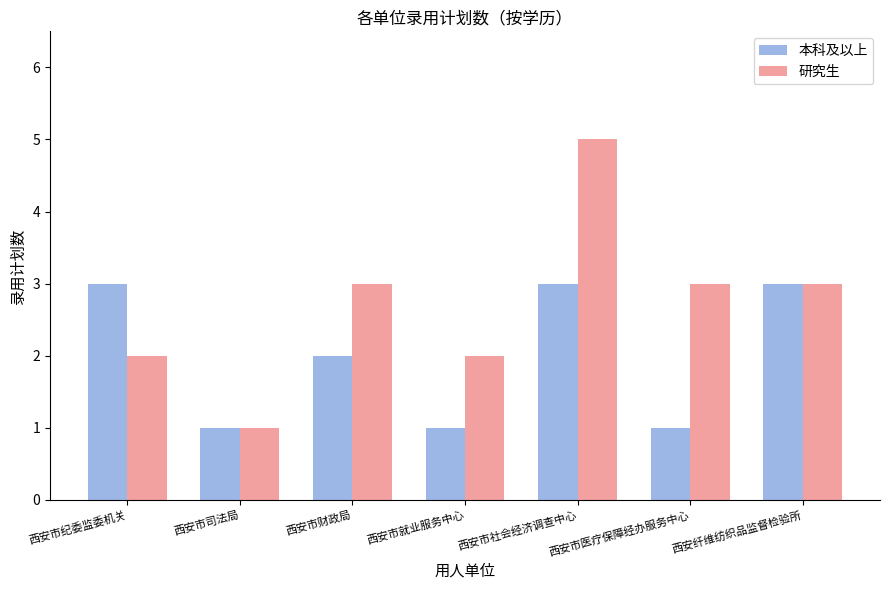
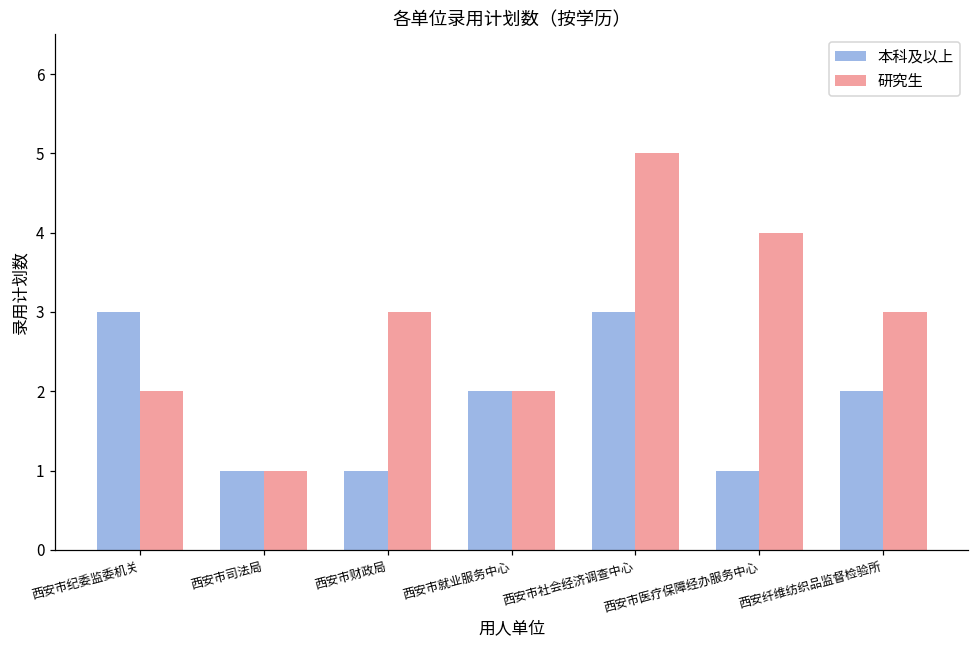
  {
    "本科及以上": {
      "西安市纪委监委机关": 3,
      "西安市司法局": 1,
-     "西安市财政局": 2,
-     "西安市就业服务中心": 1,
+     "西安市财政局": 1,
+     "西安市就业服务中心": 2,
      "西安市社会经济调查中心": 3,
      "西安市医疗保障经办服务中心": 1,
-     "西安纤维纺织品监督检验所": 3
+     "西安纤维纺织品监督检验所": 2
    },
    "研究生": {
      "西安市纪委监委机关": 2,
      "西安市司法局": 1,
      "西安市财政局": 3,
      "西安市就业服务中心": 2,
      "西安市社会经济调查中心": 5,
-     "西安市医疗保障经办服务中心": 3,
+     "西安市医疗保障经办服务中心": 4,
      "西安纤维纺织品监督检验所": 3
    }
  }
